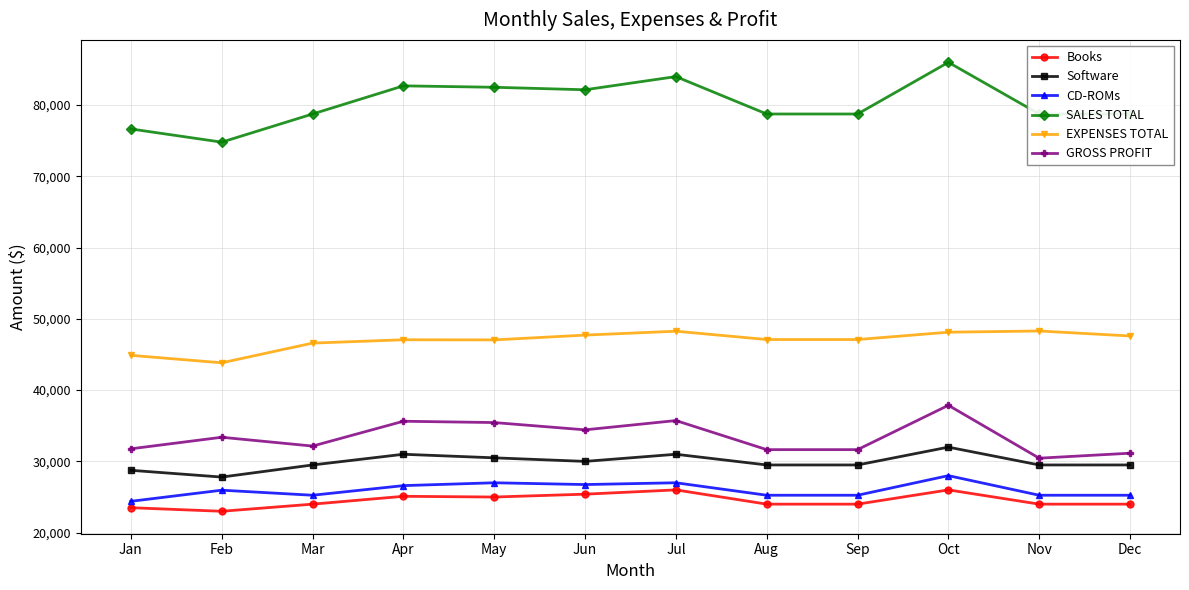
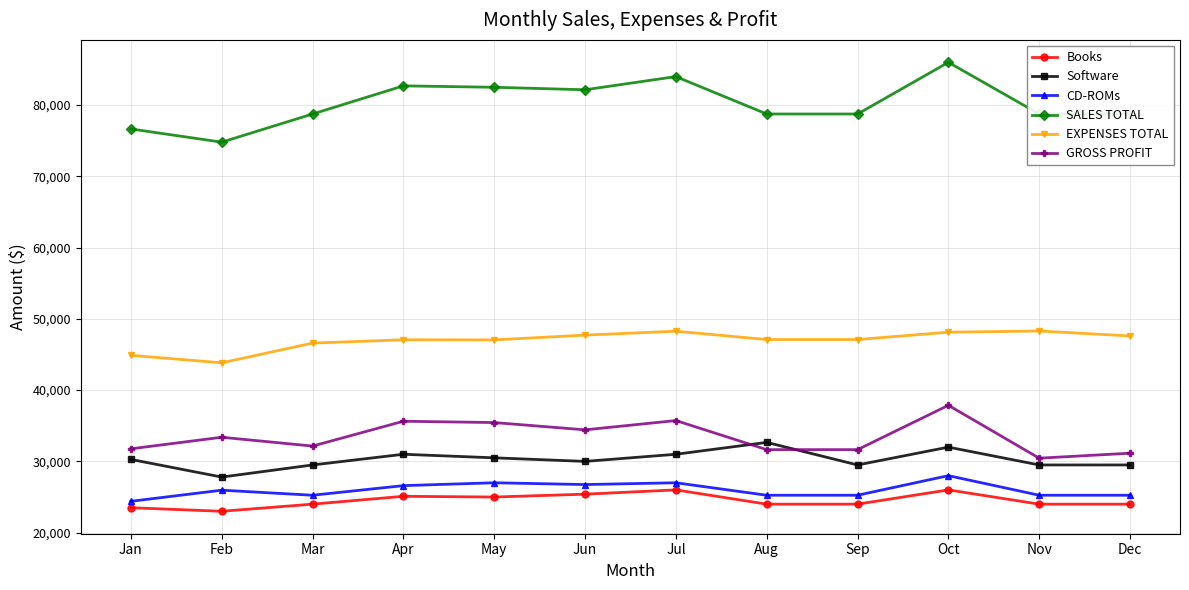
  {
    "Books": {
      "Jan": "24,000",
      "Feb": "23,000",
      "Mar": "24,000",
      "Apr": "25,000",
      "May": "25,000",
      "Jun": "25,000",
      "Jul": "26,000",
      "Aug": "24,000",
      "Sep": "24,000",
      "Oct": "26,000",
      "Nov": "24,000",
      "Dec": "24,000"
    },
    "Software": {
-     "Jan": "29,000",
+     "Jan": "30,000",
      "Feb": "28,000",
      "Mar": "30,000",
      "Apr": "31,000",
      "May": "31,000",
      "Jun": "30,000",
      "Jul": "31,000",
-     "Aug": "30,000",
+     "Aug": "33,000",
      "Sep": "30,000",
      "Oct": "32,000",
      "Nov": "30,000",
      "Dec": "30,000"
    },
    "CD-ROMs": {
      "Jan": "24,000",
      "Feb": "26,000",
      "Mar": "25,000",
      "Apr": "27,000",
      "May": "27,000",
      "Jun": "27,000",
      "Jul": "27,000",
      "Aug": "25,000",
      "Sep": "25,000",
      "Oct": "28,000",
      "Nov": "25,000",
      "Dec": "25,000"
    },
    "SALES TOTAL": {
      "Jan": "77,000",
      "Feb": "75,000",
      "Mar": "79,000",
      "Apr": "83,000",
      "May": "83,000",
      "Jun": "82,000",
      "Jul": "84,000",
      "Aug": "79,000",
      "Sep": "79,000",
      "Oct": "86,000"
    },
    "EXPENSES TOTAL": {
      "Jan": "45,000",
      "Feb": "44,000",
      "Mar": "47,000",
      "Apr": "47,000",
      "May": "47,000",
      "Jun": "48,000",
      "Jul": "48,000",
      "Aug": "47,000",
      "Sep": "47,000",
      "Oct": "48,000",
      "Nov": "48,000",
      "Dec": "48,000"
    },
    "GROSS PROFIT": {
      "Jan": "32,000",
      "Feb": "33,000",
      "Mar": "32,000",
      "Apr": "36,000",
      "May": "35,000",
      "Jun": "34,000",
      "Jul": "36,000",
      "Aug": "32,000",
      "Sep": "32,000",
      "Oct": "38,000",
      "Nov": "30,000",
      "Dec": "31,000"
    }
  }
